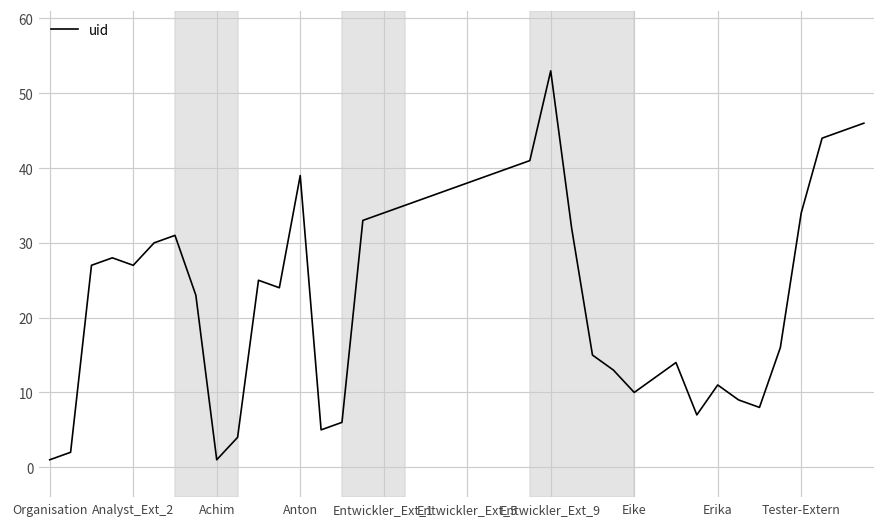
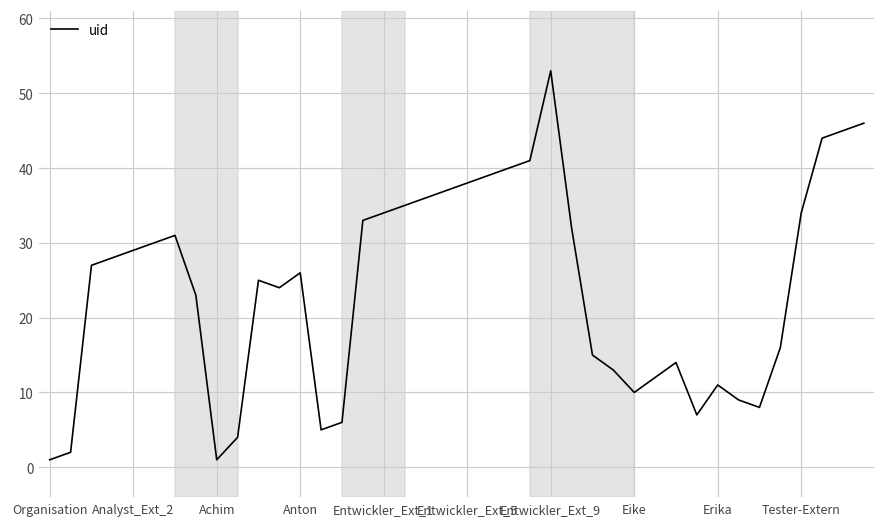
  {
    "Organisation": 1,
-   "Analyst_Ext_2": 27,
+   "Analyst_Ext_2": 29,
    "Achim": 1,
-   "Anton": 39,
+   "Anton": 26,
    "Eike": 10,
    "Erika": 11,
    "Tester-Extern": 34
  }
